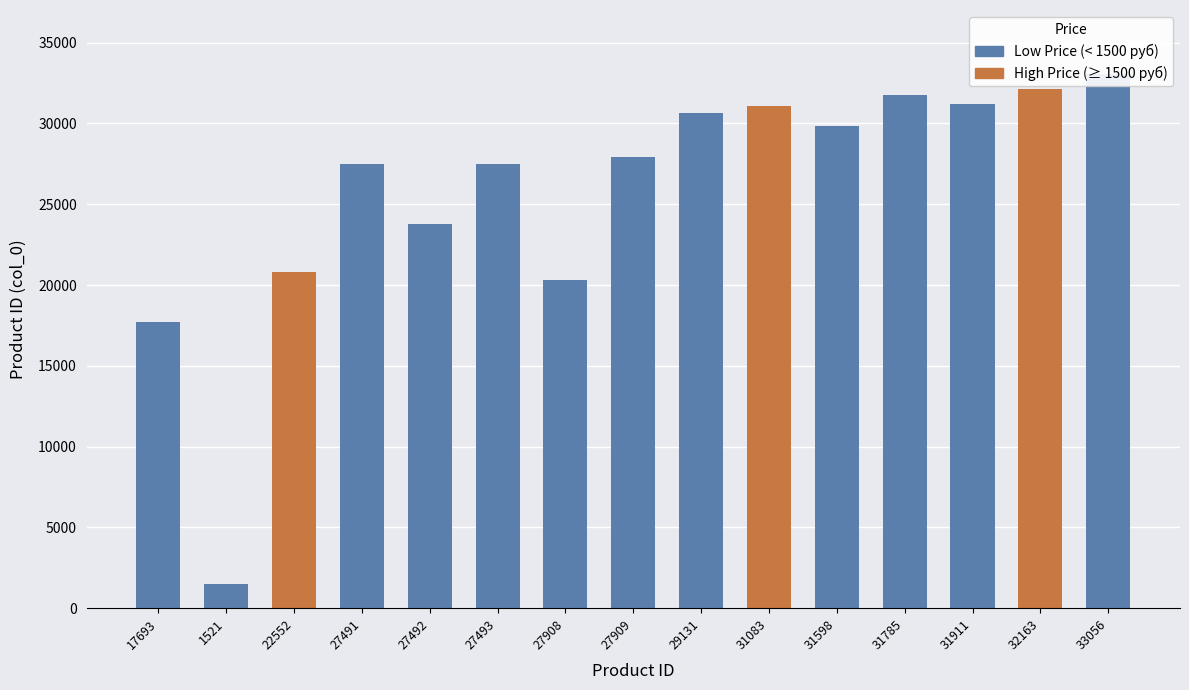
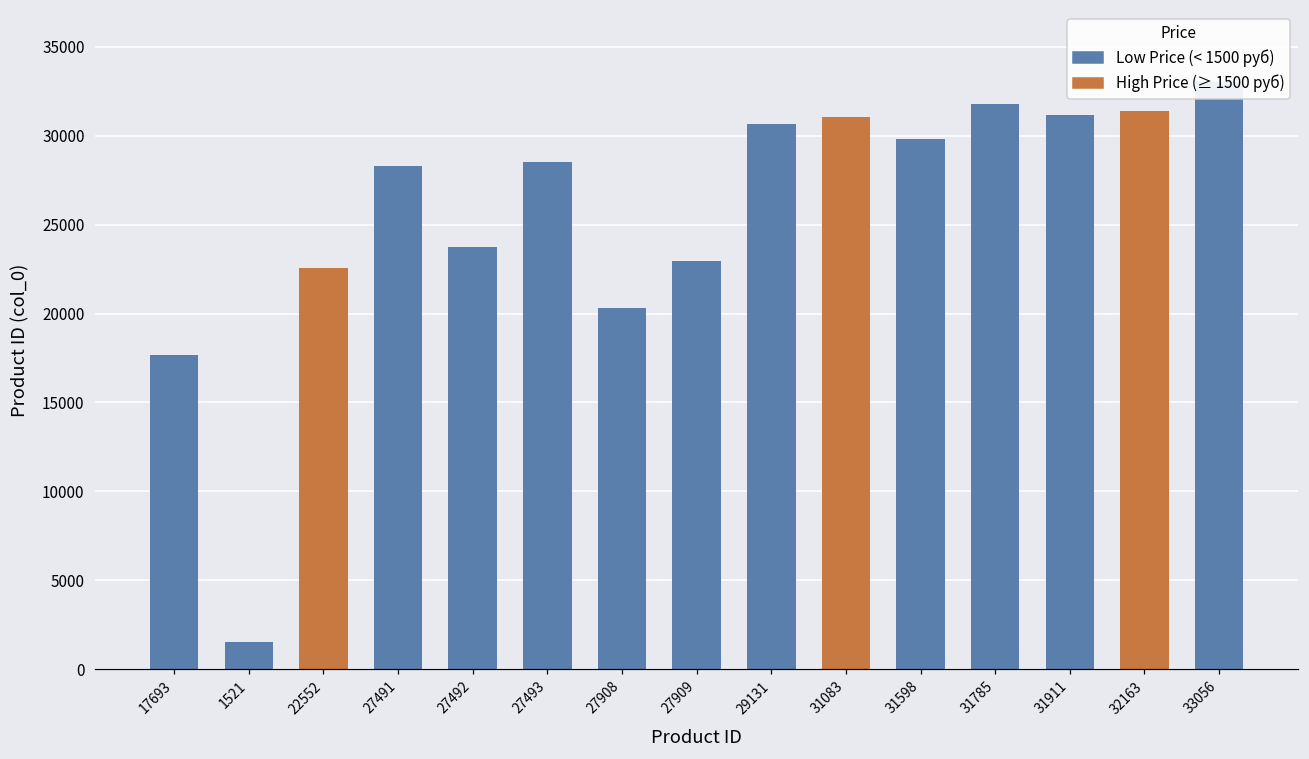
  {
    "17693": 17700,
    "1521": 1500,
-   "22552": 20800,
-   "27491": 27500,
+   "22552": 22600,
+   "27491": 28300,
    "27492": 23800,
-   "27493": 27500,
+   "27493": 28500,
    "27908": 20300,
-   "27909": 27900,
+   "27909": 22900,
    "29131": 30700,
    "31083": 31100,
    "31598": 29800,
    "31785": 31800,
    "31911": 31200,
-   "32163": 32200
+   "32163": 31400
  }
